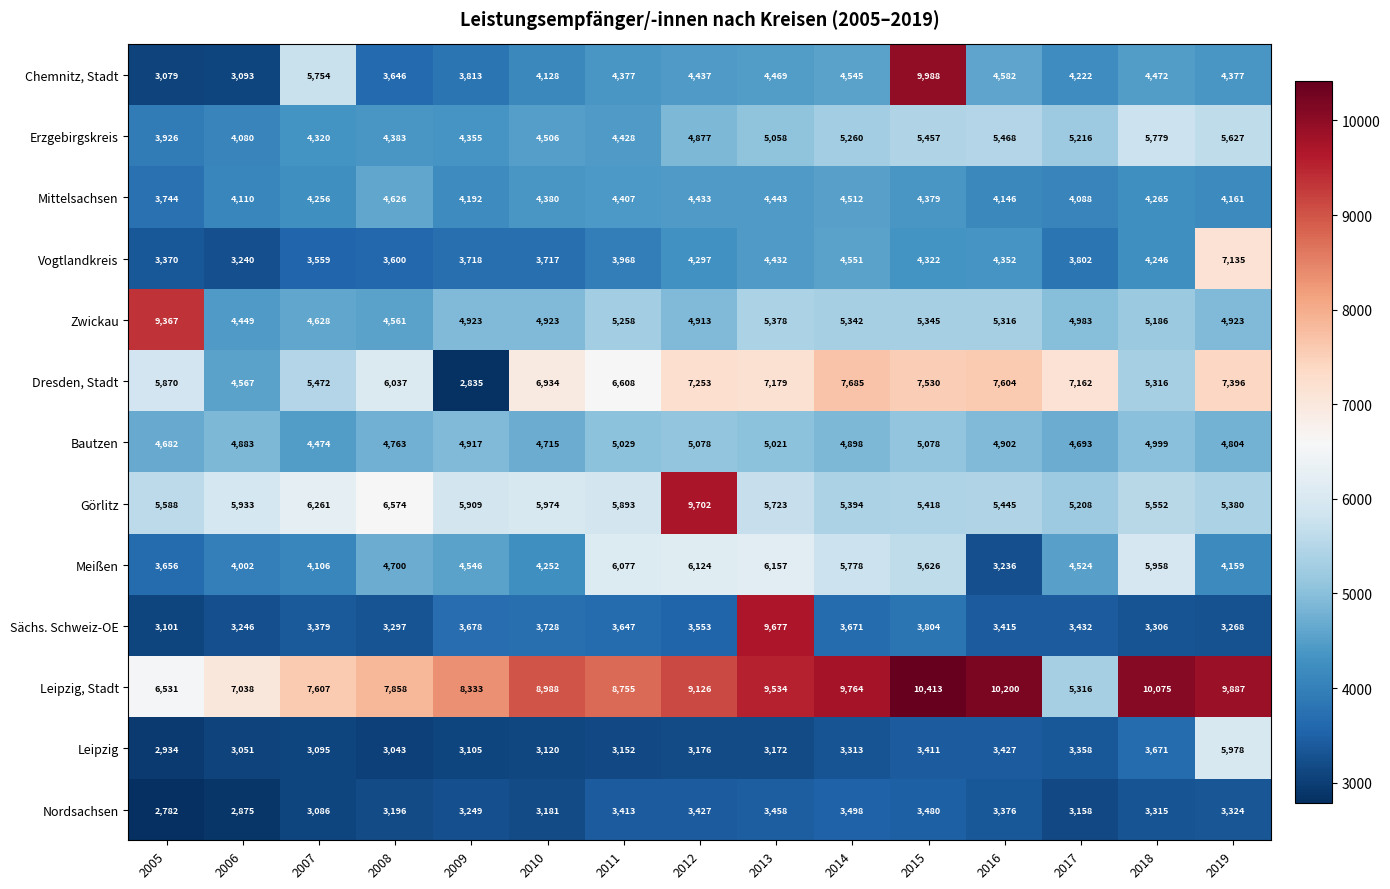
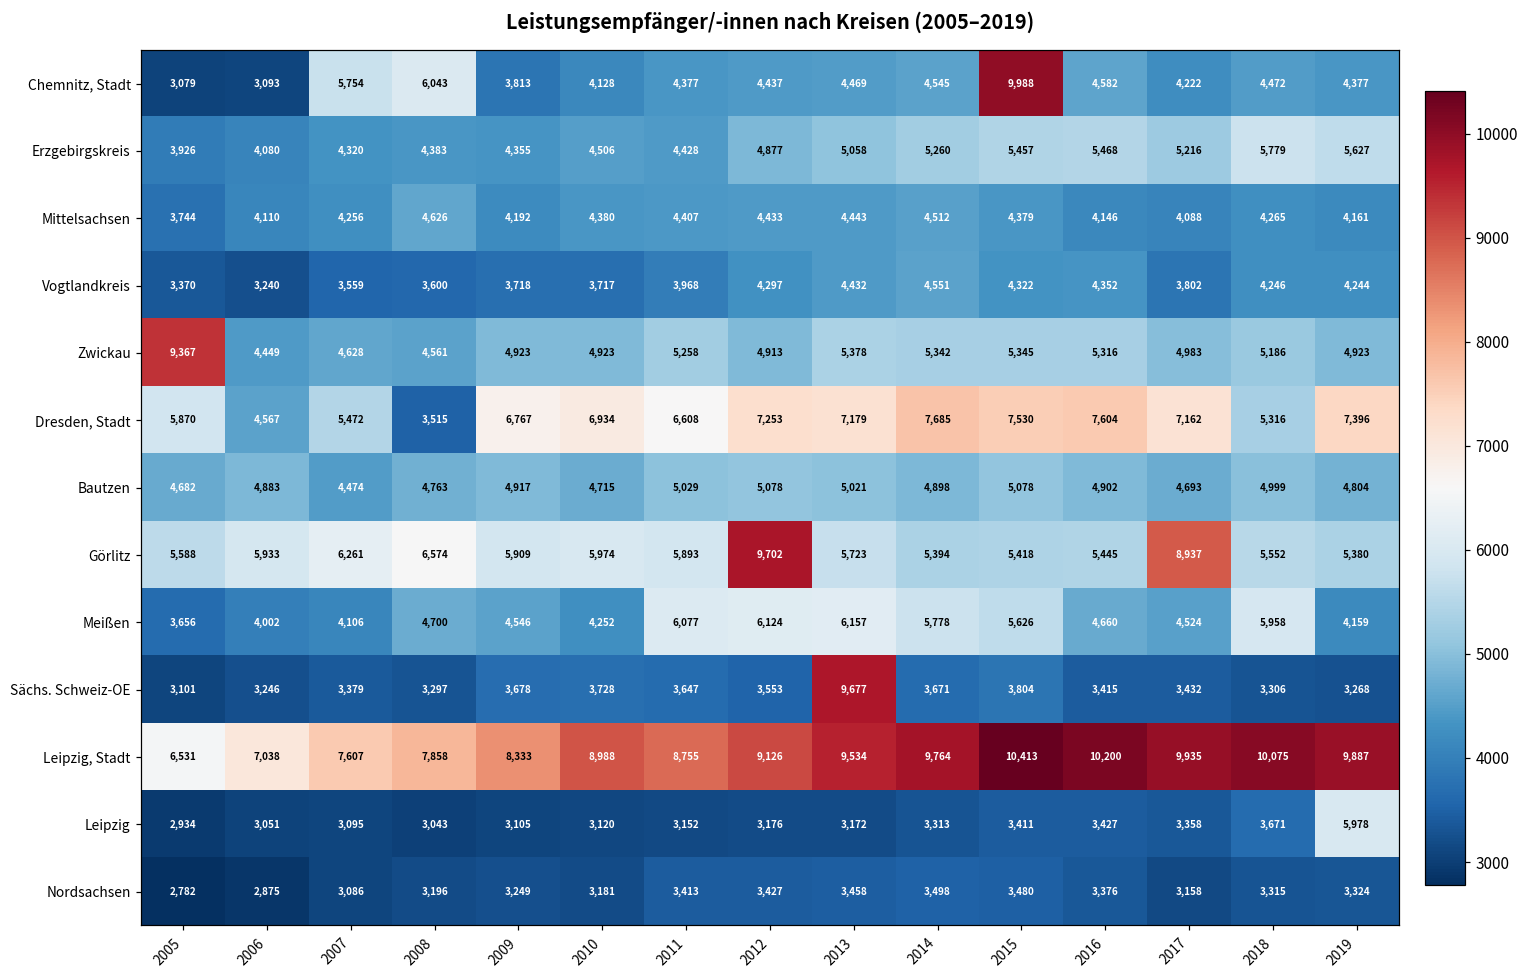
  {
    "Chemnitz, Stadt": {
      "2005": "3,079",
      "2006": "3,093",
      "2007": "5,754",
-     "2008": "3,646",
+     "2008": "6,043",
      "2009": "3,813",
      "2010": "4,128",
      "2011": "4,377",
      "2012": "4,437",
      "2013": "4,469",
      "2014": "4,545",
      "2015": "9,988",
      "2016": "4,582",
      "2017": "4,222",
      "2018": "4,472",
      "2019": "4,377"
    },
    "Erzgebirgskreis": {
      "2005": "3,926",
      "2006": "4,080",
      "2007": "4,320",
      "2008": "4,383",
      "2009": "4,355",
      "2010": "4,506",
      "2011": "4,428",
      "2012": "4,877",
      "2013": "5,058",
      "2014": "5,260",
      "2015": "5,457",
      "2016": "5,468",
      "2017": "5,216",
      "2018": "5,779",
      "2019": "5,627"
    },
    "Mittelsachsen": {
      "2005": "3,744",
      "2006": "4,110",
      "2007": "4,256",
      "2008": "4,626",
      "2009": "4,192",
      "2010": "4,380",
      "2011": "4,407",
      "2012": "4,433",
      "2013": "4,443",
      "2014": "4,512",
      "2015": "4,379",
      "2016": "4,146",
      "2017": "4,088",
      "2018": "4,265",
      "2019": "4,161"
    },
    "Vogtlandkreis": {
      "2005": "3,370",
      "2006": "3,240",
      "2007": "3,559",
      "2008": "3,600",
      "2009": "3,718",
      "2010": "3,717",
      "2011": "3,968",
      "2012": "4,297",
      "2013": "4,432",
      "2014": "4,551",
      "2015": "4,322",
      "2016": "4,352",
      "2017": "3,802",
      "2018": "4,246",
-     "2019": "7,135"
+     "2019": "4,244"
    },
    "Zwickau": {
      "2005": "9,367",
      "2006": "4,449",
      "2007": "4,628",
      "2008": "4,561",
      "2009": "4,923",
      "2010": "4,923",
      "2011": "5,258",
      "2012": "4,913",
      "2013": "5,378",
      "2014": "5,342",
      "2015": "5,345",
      "2016": "5,316",
      "2017": "4,983",
      "2018": "5,186",
      "2019": "4,923"
    },
    "Dresden, Stadt": {
      "2005": "5,870",
      "2006": "4,567",
      "2007": "5,472",
-     "2008": "6,037",
-     "2009": "2,835",
+     "2008": "3,515",
+     "2009": "6,767",
      "2010": "6,934",
      "2011": "6,608",
      "2012": "7,253",
      "2013": "7,179",
      "2014": "7,685",
      "2015": "7,530",
      "2016": "7,604",
      "2017": "7,162",
      "2018": "5,316",
      "2019": "7,396"
    },
    "Bautzen": {
      "2005": "4,682",
      "2006": "4,883",
      "2007": "4,474",
      "2008": "4,763",
      "2009": "4,917",
      "2010": "4,715",
      "2011": "5,029",
      "2012": "5,078",
      "2013": "5,021",
      "2014": "4,898",
      "2015": "5,078",
      "2016": "4,902",
      "2017": "4,693",
      "2018": "4,999",
      "2019": "4,804"
    },
    "Görlitz": {
      "2005": "5,588",
      "2006": "5,933",
      "2007": "6,261",
      "2008": "6,574",
      "2009": "5,909",
      "2010": "5,974",
      "2011": "5,893",
      "2012": "9,702",
      "2013": "5,723",
      "2014": "5,394",
      "2015": "5,418",
      "2016": "5,445",
-     "2017": "5,208",
+     "2017": "8,937",
      "2018": "5,552",
      "2019": "5,380"
    },
    "Meißen": {
      "2005": "3,656",
      "2006": "4,002",
      "2007": "4,106",
      "2008": "4,700",
      "2009": "4,546",
      "2010": "4,252",
      "2011": "6,077",
      "2012": "6,124",
      "2013": "6,157",
      "2014": "5,778",
      "2015": "5,626",
-     "2016": "3,236",
+     "2016": "4,660",
      "2017": "4,524",
      "2018": "5,958",
      "2019": "4,159"
    },
    "Sächs. Schweiz-OE": {
      "2005": "3,101",
      "2006": "3,246",
      "2007": "3,379",
      "2008": "3,297",
      "2009": "3,678",
      "2010": "3,728",
      "2011": "3,647",
      "2012": "3,553",
      "2013": "9,677",
      "2014": "3,671",
      "2015": "3,804",
      "2016": "3,415",
      "2017": "3,432",
      "2018": "3,306",
      "2019": "3,268"
    },
    "Leipzig, Stadt": {
      "2005": "6,531",
      "2006": "7,038",
      "2007": "7,607",
      "2008": "7,858",
      "2009": "8,333",
      "2010": "8,988",
      "2011": "8,755",
      "2012": "9,126",
      "2013": "9,534",
      "2014": "9,764",
      "2015": "10,413",
      "2016": "10,200",
-     "2017": "5,316",
+     "2017": "9,935",
      "2018": "10,075",
      "2019": "9,887"
    },
    "Leipzig": {
      "2005": "2,934",
      "2006": "3,051",
      "2007": "3,095",
      "2008": "3,043",
      "2009": "3,105",
      "2010": "3,120",
      "2011": "3,152",
      "2012": "3,176",
      "2013": "3,172",
      "2014": "3,313",
      "2015": "3,411",
      "2016": "3,427",
      "2017": "3,358",
      "2018": "3,671",
      "2019": "5,978"
    },
    "Nordsachsen": {
      "2005": "2,782",
      "2006": "2,875",
      "2007": "3,086",
      "2008": "3,196",
      "2009": "3,249",
      "2010": "3,181",
      "2011": "3,413",
      "2012": "3,427",
      "2013": "3,458",
      "2014": "3,498",
      "2015": "3,480",
      "2016": "3,376",
      "2017": "3,158",
      "2018": "3,315",
      "2019": "3,324"
    }
  }
